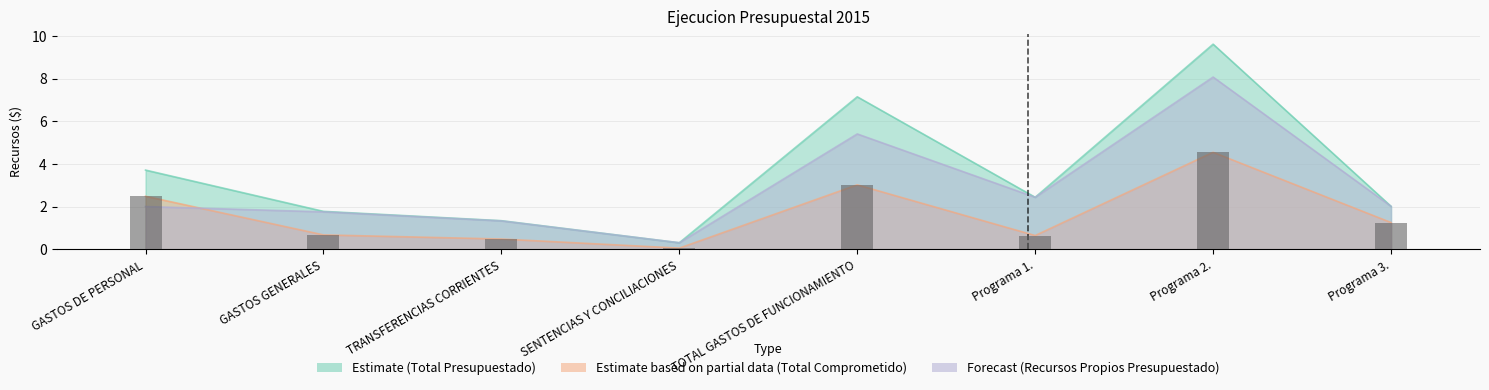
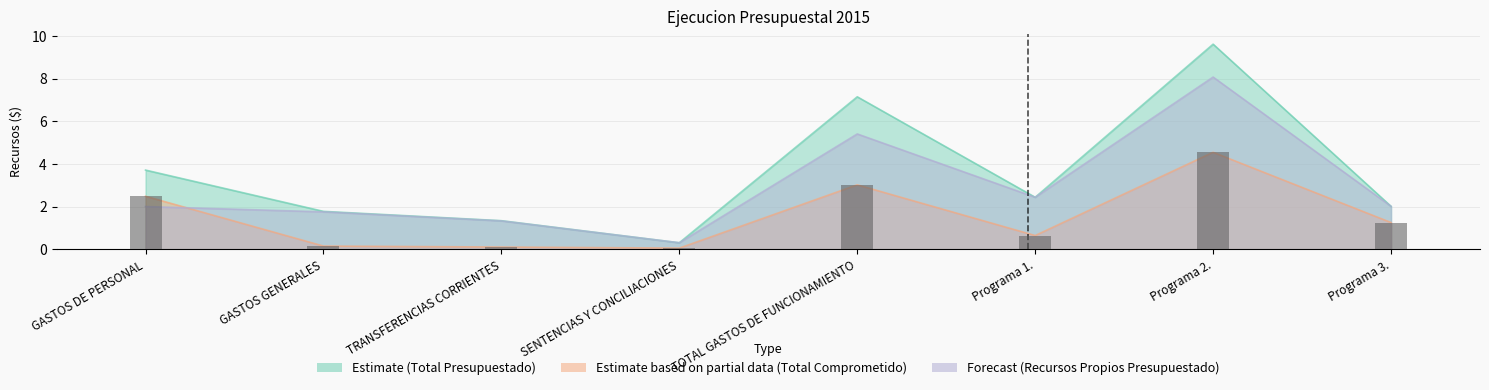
  {
    "Estimate based on partial data (Total Comprometido)": {
      "GASTOS DE PERSONAL": 2.5,
-     "GASTOS GENERALES": 0.7,
-     "TRANSFERENCIAS CORRIENTES": 0.5,
+     "GASTOS GENERALES": 0.2,
+     "TRANSFERENCIAS CORRIENTES": 0.1,
      "SENTENCIAS Y CONCILIACIONES": 0.1,
      "TOTAL GASTOS DE FUNCIONAMIENTO": 3.0,
      "Programa 1.": 0.6,
      "Programa 2.": 4.5,
      "Programa 3.": 1.3
    }
  }
